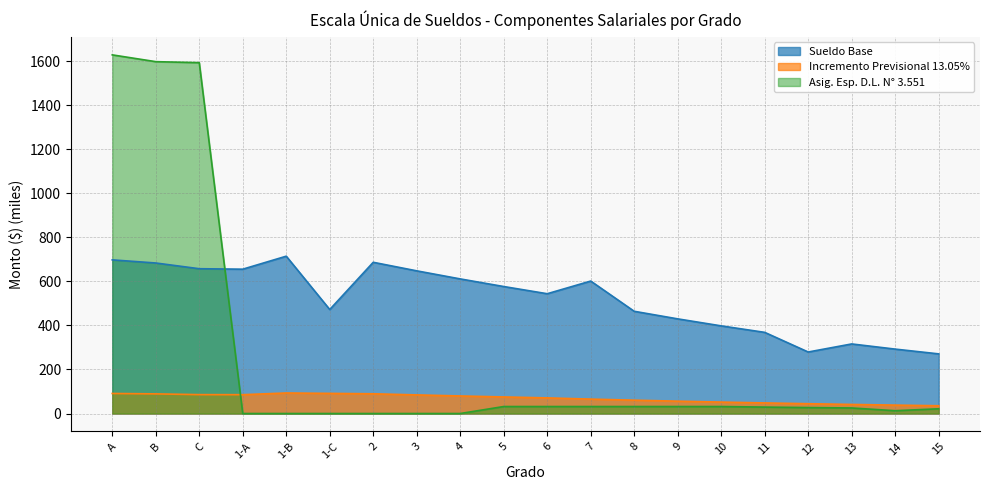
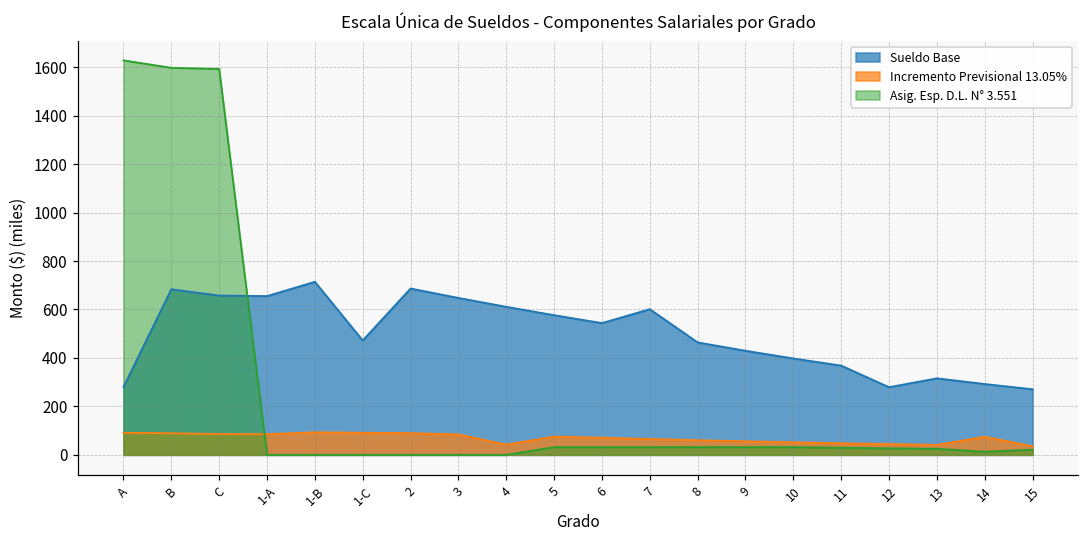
  {
    "Sueldo Base": {
-     "A": 700,
+     "A": 280,
      "B": 680,
      "C": 660,
      "1-A": 660,
      "1-B": 710,
      "1-C": 470,
      "2": 690,
      "3": 650,
      "4": 610,
      "5": 580,
      "6": 540,
      "7": 600,
      "8": 460,
      "9": 430,
      "10": 400,
      "11": 370,
      "12": 280,
      "13": 320,
      "14": 290,
      "15": 270
    },
    "Incremento Previsional 13.05%": {
      "A": 90,
      "B": 90,
      "C": 90,
      "1-A": 90,
      "1-B": 90,
      "1-C": 90,
      "2": 90,
      "3": 80,
-     "4": 80,
+     "4": 40,
      "5": 80,
      "6": 70,
      "7": 70,
      "8": 60,
      "9": 60,
      "10": 50,
      "11": 50,
      "12": 40,
      "13": 40,
-     "14": 40,
+     "14": 70,
      "15": 40
    },
    "Asig. Esp. D.L. N° 3.551": {
      "A": 1630,
      "B": 1600,
      "C": 1590,
      "1-A": 0,
      "1-B": 0,
      "1-C": 0,
      "2": 0,
      "3": 0,
      "4": 0,
      "5": 30,
      "6": 30,
      "7": 30,
      "8": 30,
      "9": 30,
      "10": 30,
      "11": 30,
      "12": 30,
      "13": 30,
      "14": 10,
      "15": 20
    }
  }
